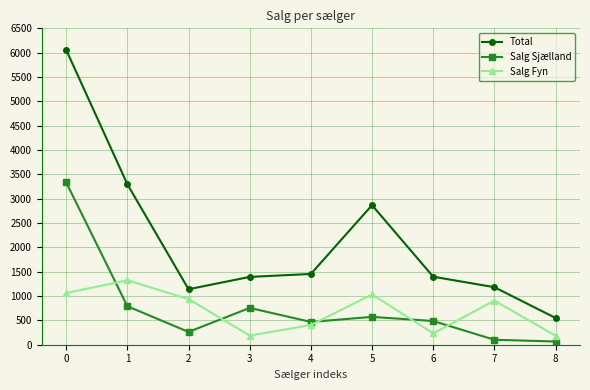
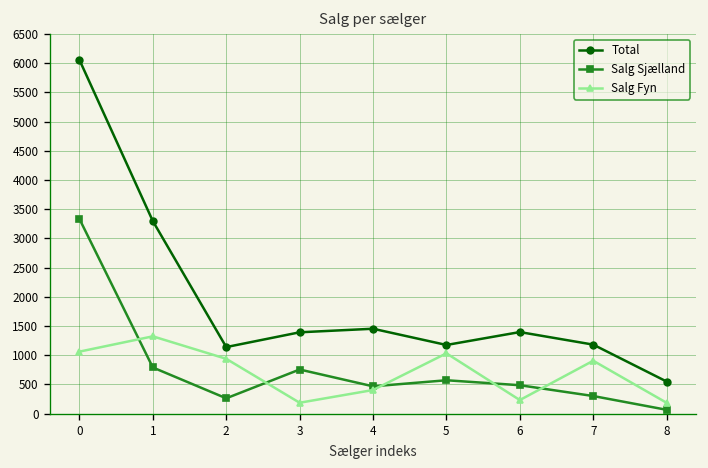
  {
    "Total": {
      "0": 6100,
      "1": 3300,
      "2": 1100,
      "3": 1400,
      "4": 1500,
-     "5": 2900,
+     "5": 1200,
      "6": 1400,
      "7": 1200,
      "8": 600
    },
    "Salg Sjælland": {
      "0": 3300,
      "1": 800,
      "2": 300,
      "3": 800,
      "4": 500,
      "5": 600,
      "6": 500,
-     "7": 100,
+     "7": 300,
      "8": 100
    },
    "Salg Fyn": {
      "0": 1100,
      "1": 1300,
      "2": 900,
      "3": 200,
      "4": 400,
      "5": 1000,
      "6": 200,
      "7": 900,
      "8": 200
    }
  }
